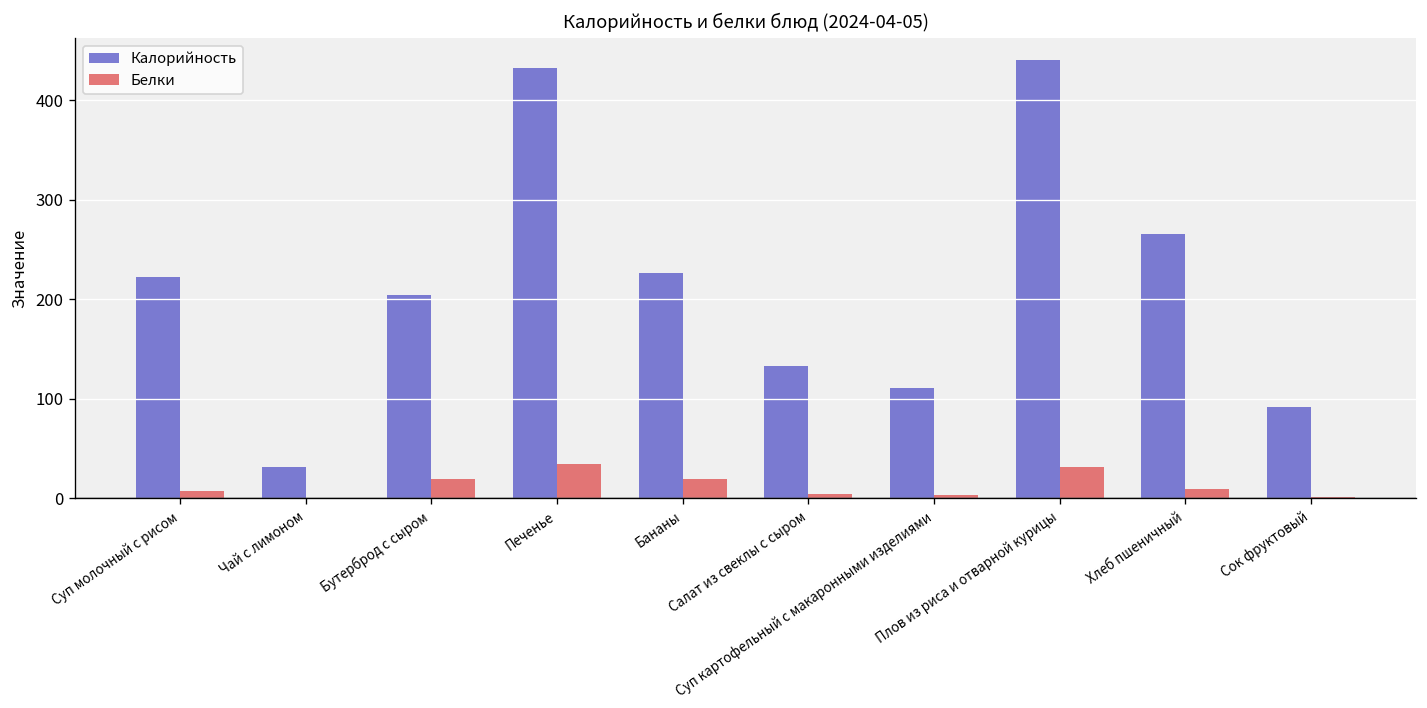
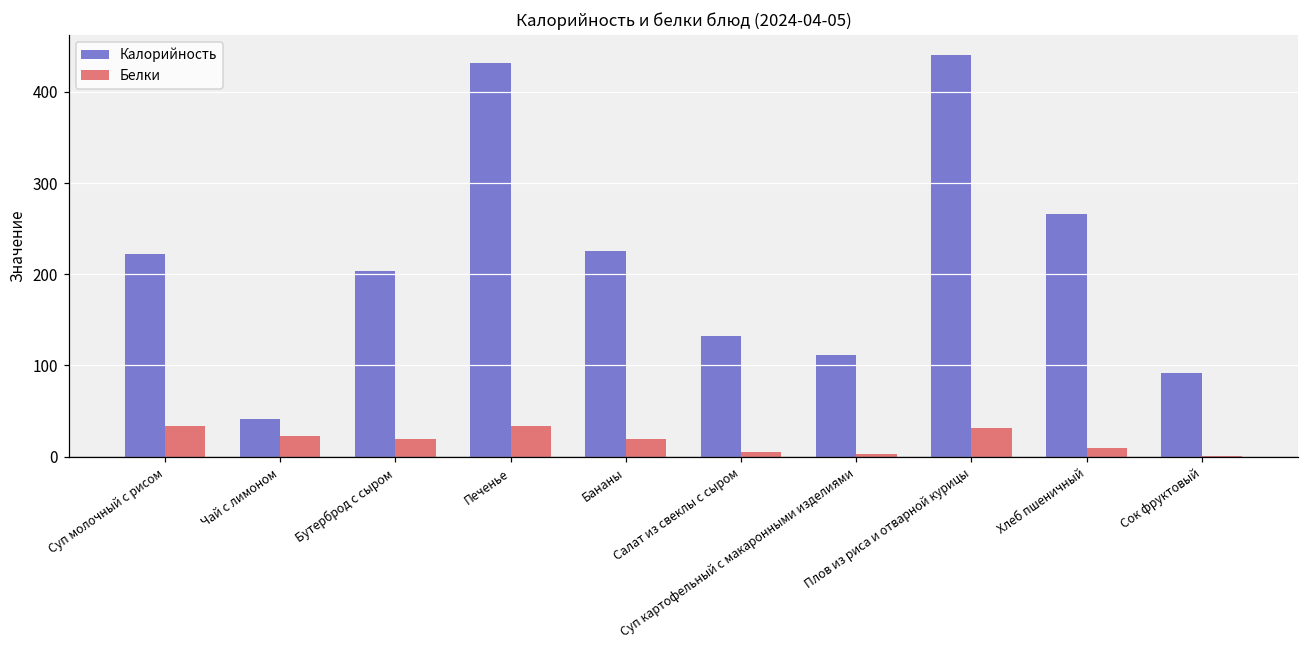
  {
    "Калорийность": {
      "Суп молочный с рисом": 220,
-     "Чай с лимоном": 30,
+     "Чай с лимоном": 40,
      "Бутерброд с сыром": 200,
      "Печенье": 430,
      "Бананы": 230,
      "Салат из свеклы с сыром": 130,
      "Суп картофельный с макаронными изделиями": 110,
      "Плов из риса и отварной курицы": 440,
      "Хлеб пшеничный": 270,
      "Сок фруктовый": 90
    },
    "Белки": {
-     "Суп молочный с рисом": 10,
-     "Чай с лимоном": 0,
+     "Суп молочный с рисом": 30,
+     "Чай с лимоном": 20,
      "Бутерброд с сыром": 20,
      "Печенье": 30,
      "Бананы": 20,
      "Салат из свеклы с сыром": 0,
      "Плов из риса и отварной курицы": 30,
      "Хлеб пшеничный": 10
    }
  }
